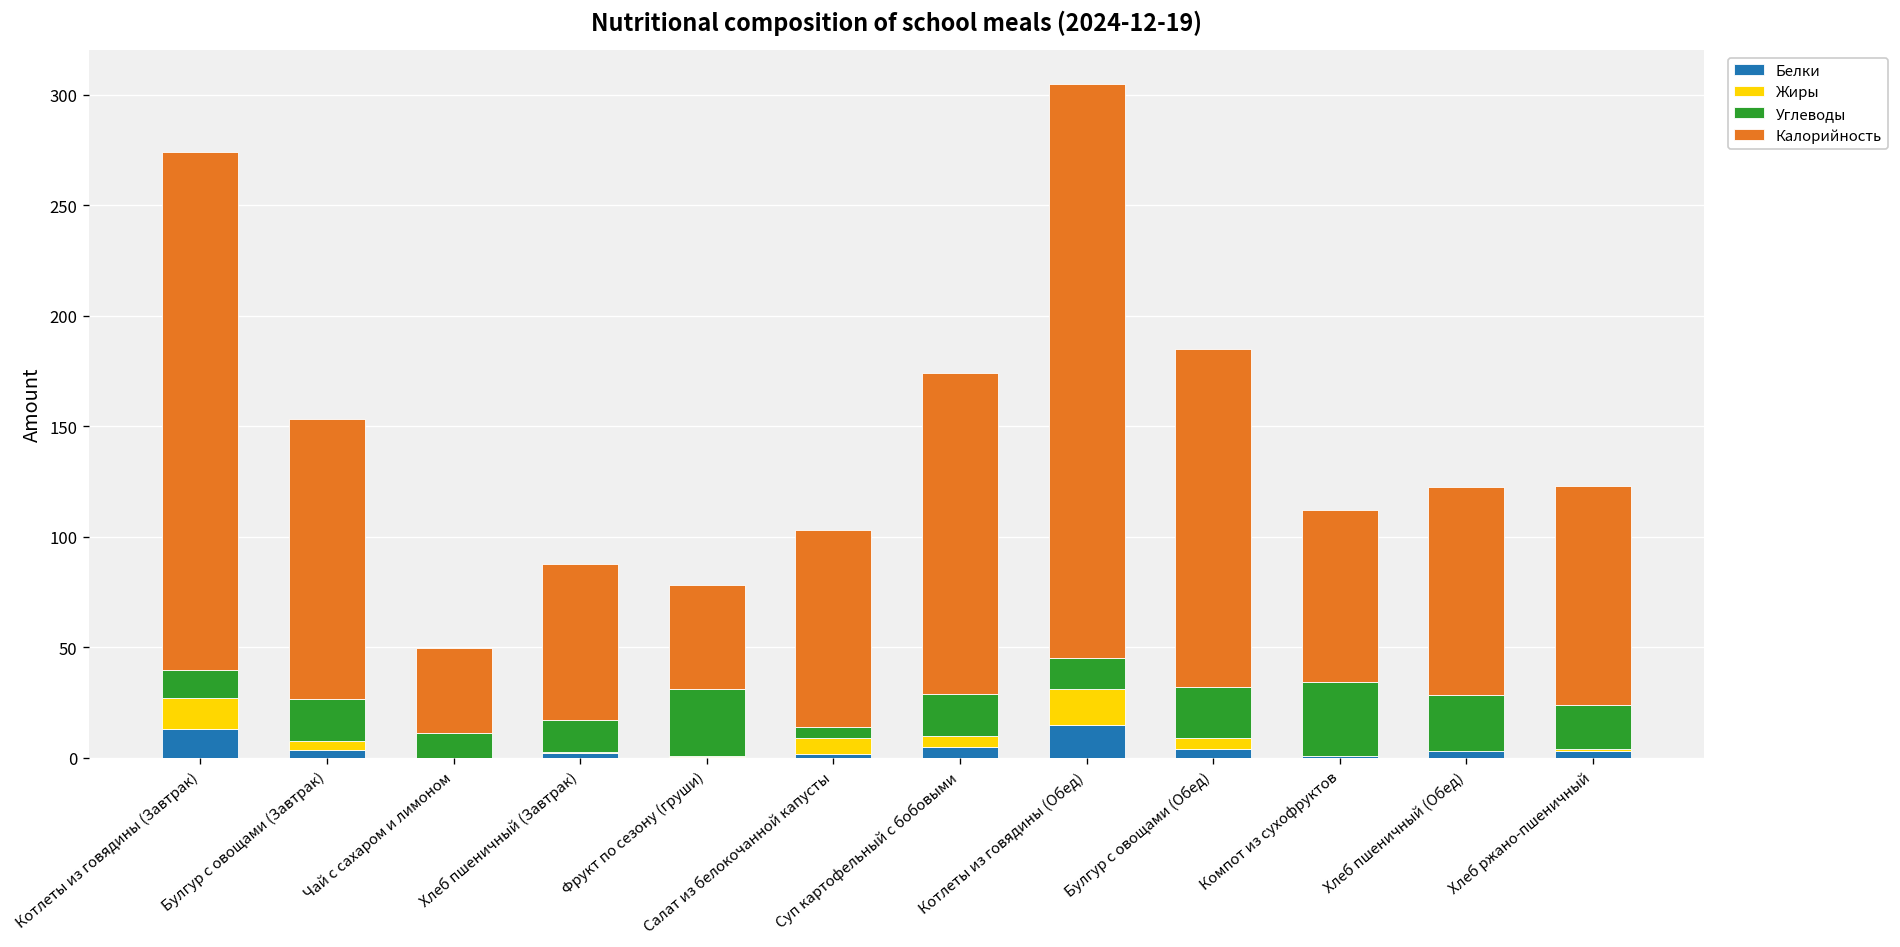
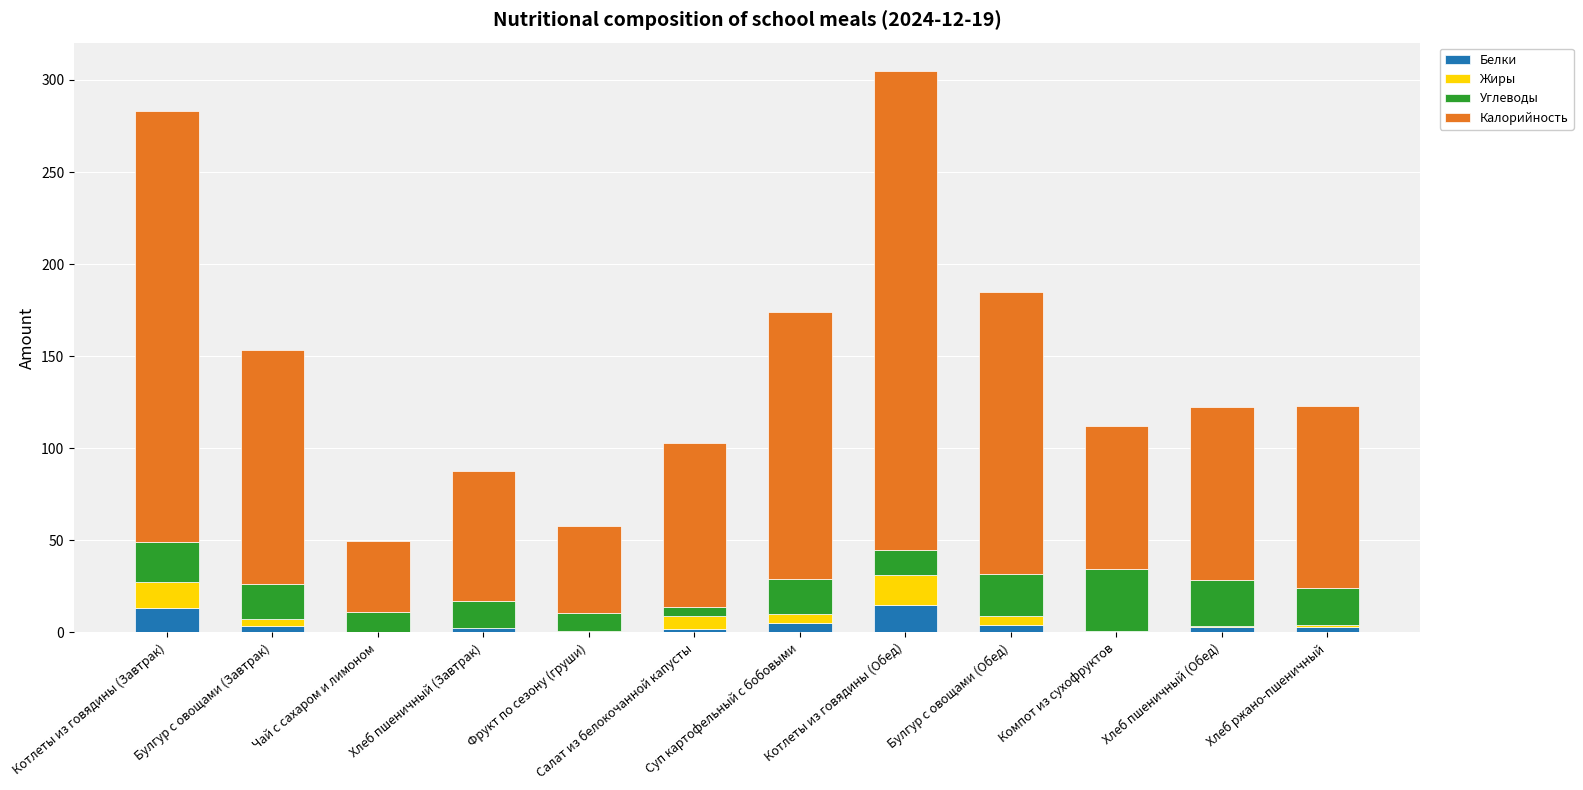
  {
    "Белки": {
      "Котлеты из говядины (Завтрак)": 13,
      "Булгур с овощами (Завтрак)": 3,
      "Хлеб пшеничный (Завтрак)": 2,
      "Салат из белокочанной капусты": 2,
      "Суп картофельный с бобовыми": 5,
      "Котлеты из говядины (Обед)": 15,
      "Булгур с овощами (Обед)": 4,
      "Хлеб пшеничный (Обед)": 3,
      "Хлеб ржано-пшеничный": 3
    },
    "Жиры": {
      "Котлеты из говядины (Завтрак)": 14,
      "Булгур с овощами (Завтрак)": 4,
      "Салат из белокочанной капусты": 7,
      "Суп картофельный с бобовыми": 5,
      "Котлеты из говядины (Обед)": 16,
      "Булгур с овощами (Обед)": 5,
      "Компот из сухофруктов": 0
    },
    "Углеводы": {
-     "Котлеты из говядины (Завтрак)": 13,
+     "Котлеты из говядины (Завтрак)": 22,
      "Булгур с овощами (Завтрак)": 19,
      "Чай с сахаром и лимоном": 11,
      "Хлеб пшеничный (Завтрак)": 14,
-     "Фрукт по сезону (груши)": 30,
+     "Фрукт по сезону (груши)": 10,
      "Салат из белокочанной капусты": 5,
      "Суп картофельный с бобовыми": 19,
      "Котлеты из говядины (Обед)": 14,
      "Булгур с овощами (Обед)": 23,
      "Компот из сухофруктов": 33,
      "Хлеб пшеничный (Обед)": 25,
      "Хлеб ржано-пшеничный": 20
    },
    "Калорийность": {
      "Котлеты из говядины (Завтрак)": 234,
      "Булгур с овощами (Завтрак)": 127,
      "Чай с сахаром и лимоном": 39,
      "Хлеб пшеничный (Завтрак)": 71,
      "Фрукт по сезону (груши)": 47,
      "Салат из белокочанной капусты": 89,
      "Суп картофельный с бобовыми": 145,
      "Котлеты из говядины (Обед)": 260,
      "Булгур с овощами (Обед)": 153,
      "Компот из сухофруктов": 78,
      "Хлеб пшеничный (Обед)": 94,
      "Хлеб ржано-пшеничный": 99
    }
  }
